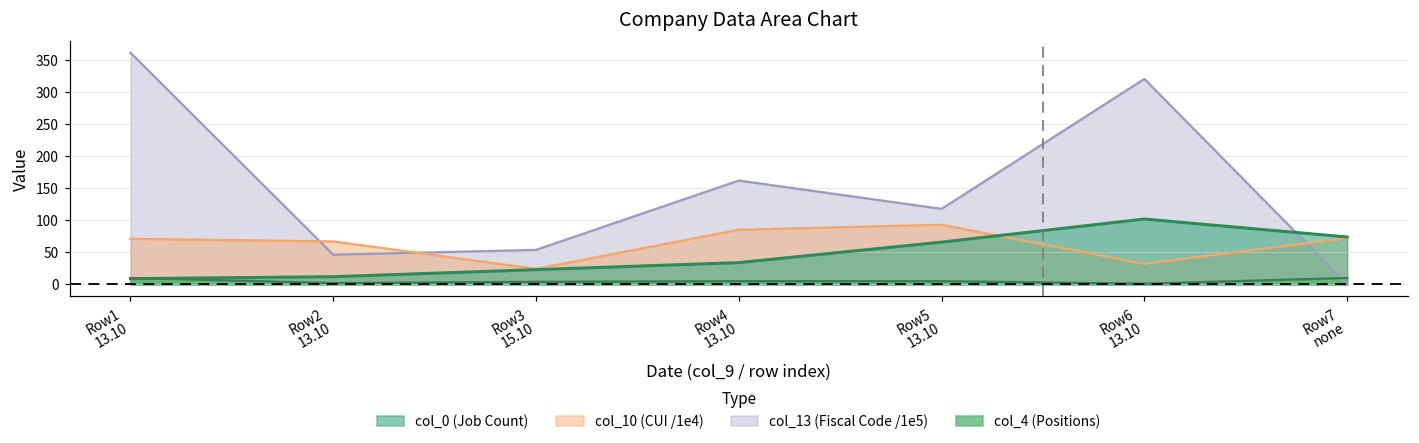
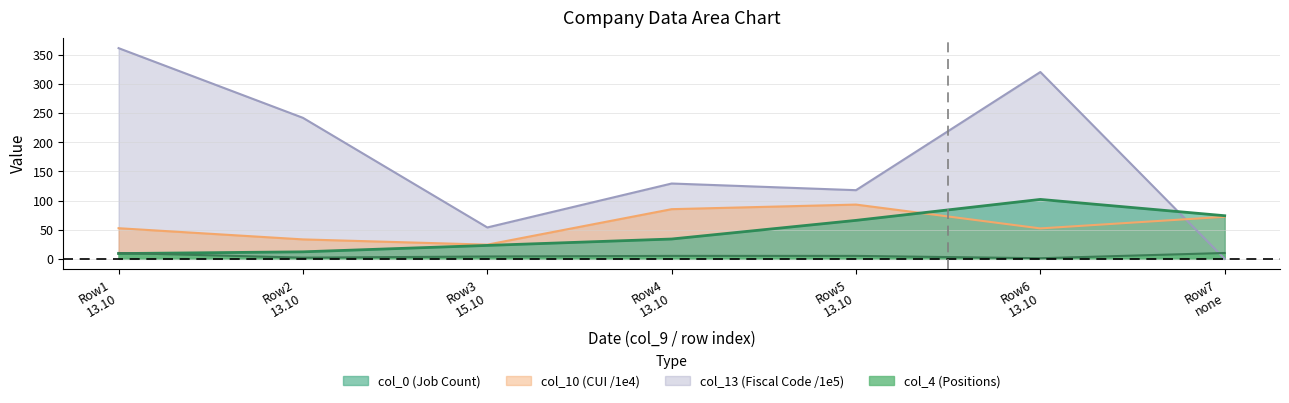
  {
    "col_13 (Fiscal Code /1e5)": {
      "Row1 13.10": 360,
-     "Row2 13.10": 50,
+     "Row2 13.10": 240,
      "Row3 15.10": 50,
-     "Row4 13.10": 160,
+     "Row4 13.10": 130,
      "Row5 13.10": 120,
      "Row6 13.10": 320,
      "Row7 none": 0
    },
    "col_10 (CUI /1e4)": {
-     "Row1 13.10": 70,
-     "Row2 13.10": 70,
+     "Row1 13.10": 50,
+     "Row2 13.10": 30,
      "Row4 13.10": 90,
      "Row5 13.10": 90,
-     "Row6 13.10": 30
+     "Row6 13.10": 50
    }
  }
